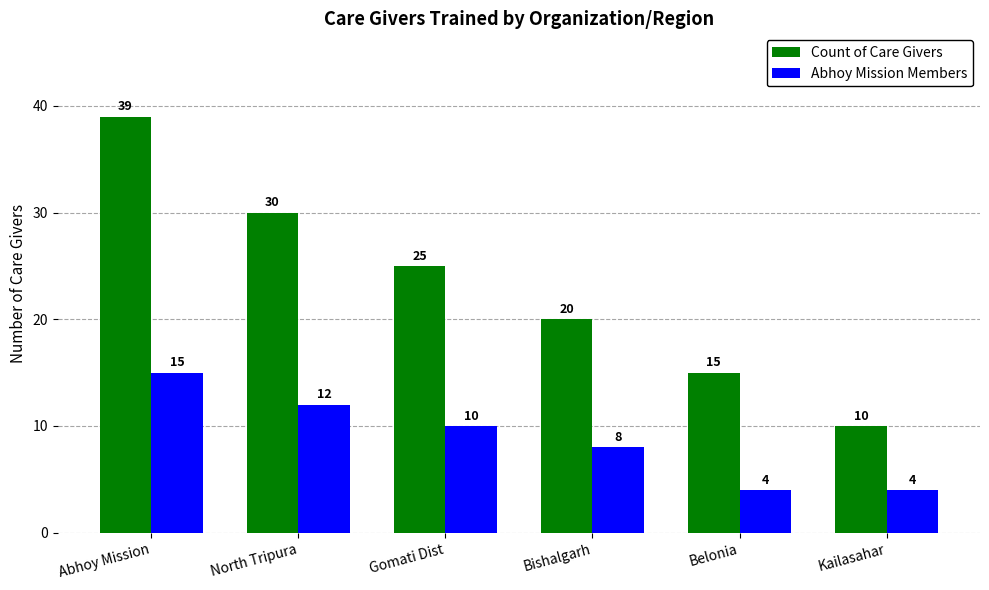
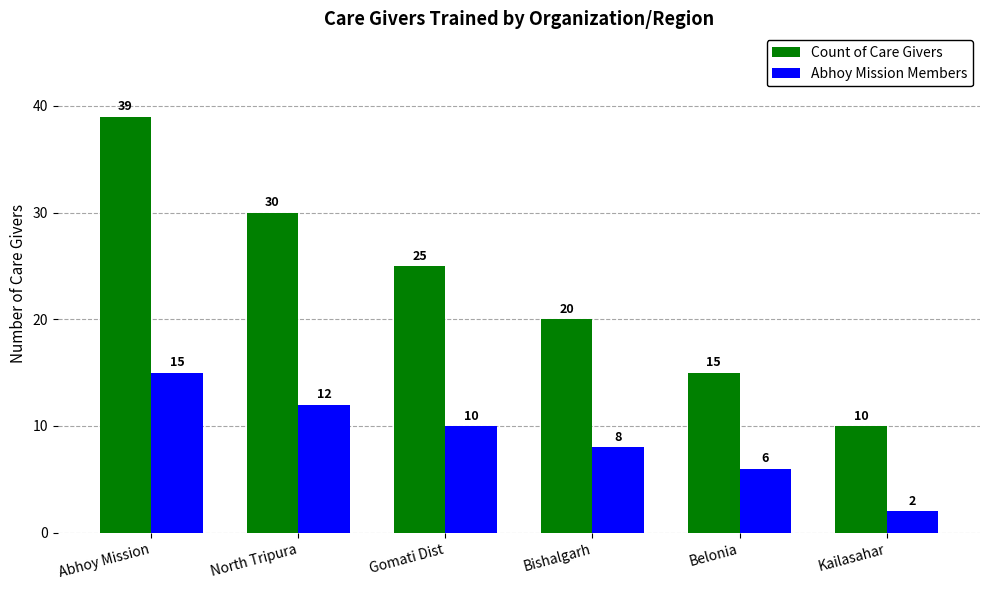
  {
    "Count of Care Givers": {
      "Abhoy Mission": 39,
      "North Tripura": 30,
      "Gomati Dist": 25,
      "Bishalgarh": 20,
      "Belonia": 15,
      "Kailasahar": 10
    },
    "Abhoy Mission Members": {
      "Abhoy Mission": 15,
      "North Tripura": 12,
      "Gomati Dist": 10,
      "Bishalgarh": 8,
-     "Belonia": 4,
-     "Kailasahar": 4
+     "Belonia": 6,
+     "Kailasahar": 2
    }
  }
